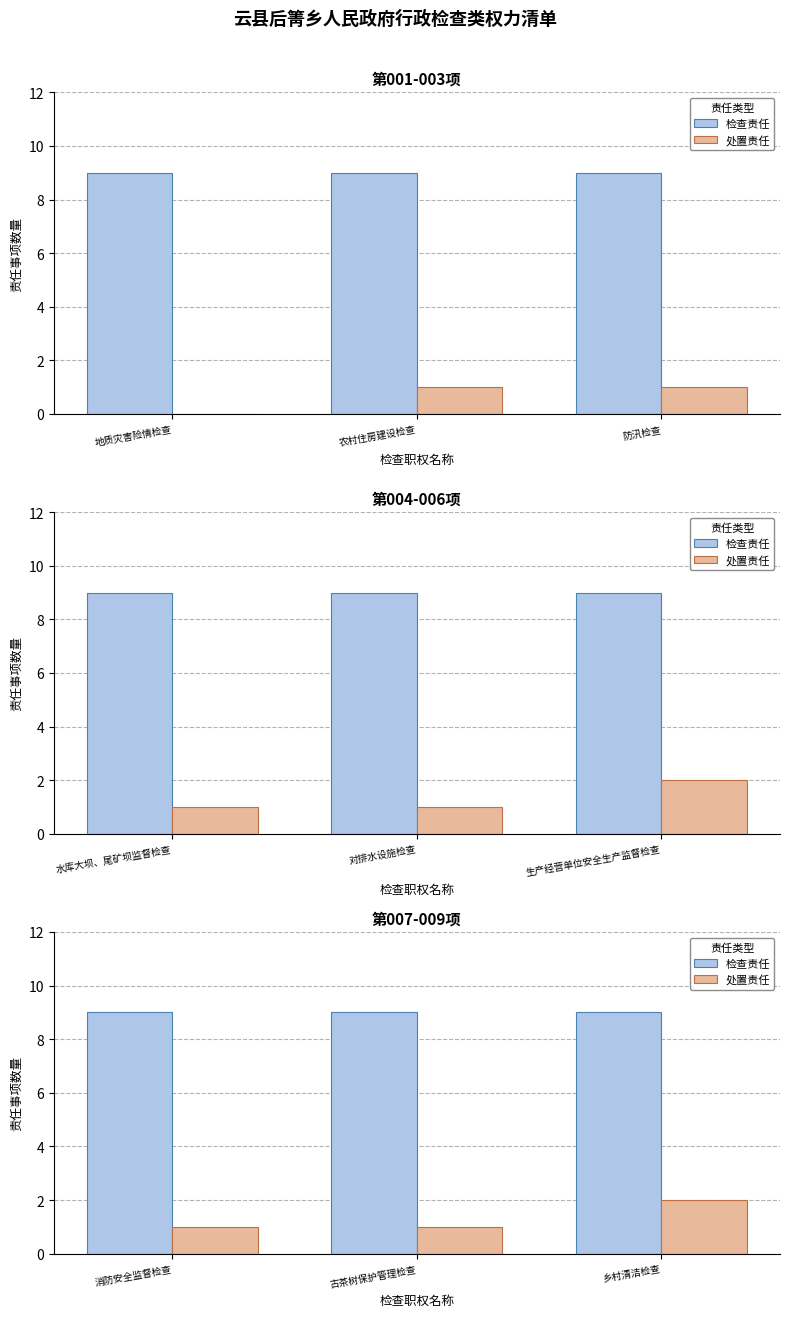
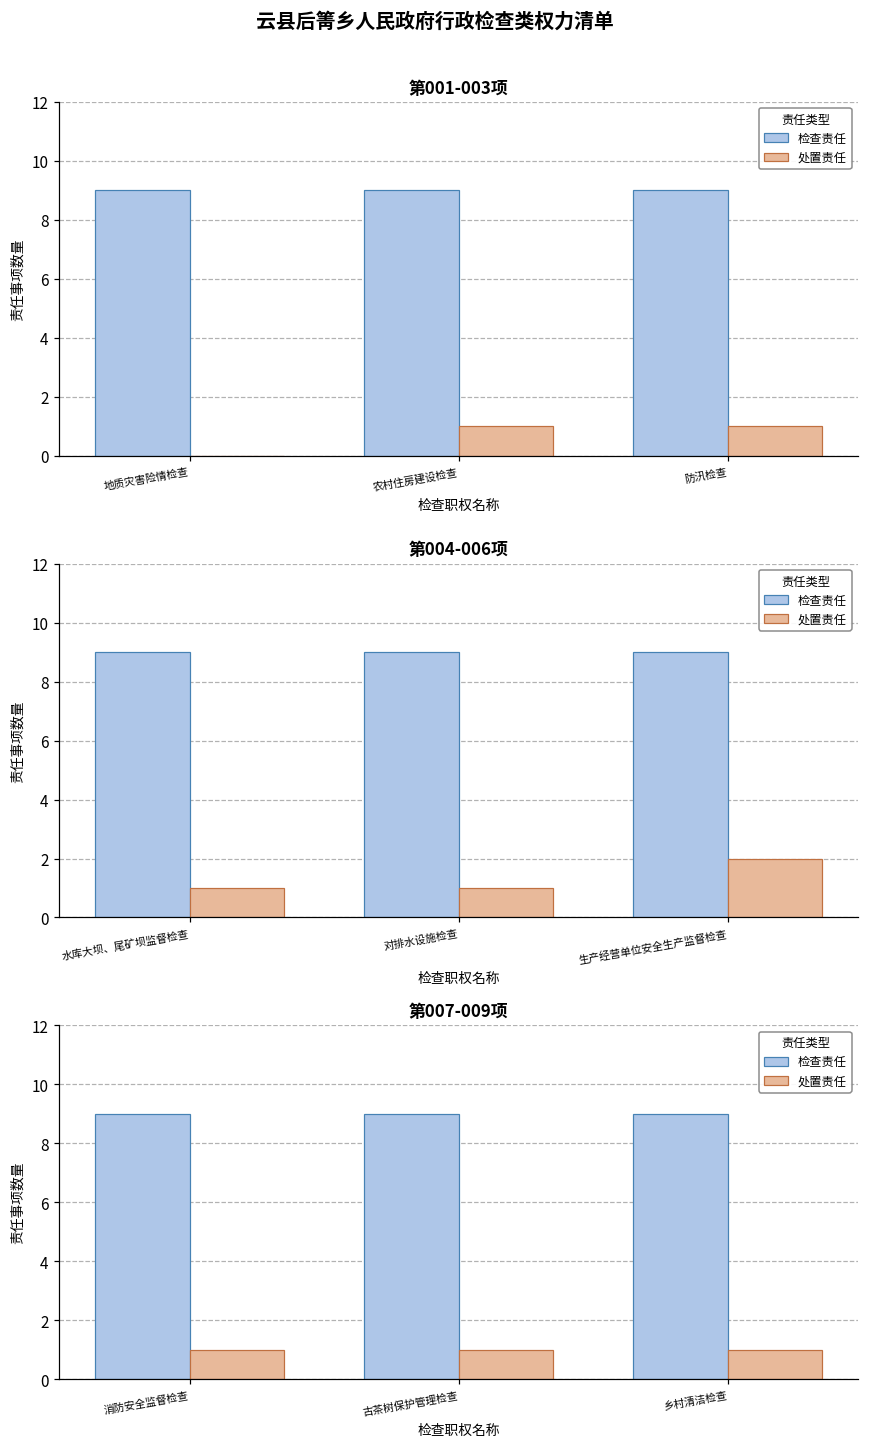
  {
    "第001-003项": {
      "检查责任": {
        "地质灾害险情检查": 9.0,
        "农村住房建设检查": 9.0,
        "防汛检查": 9.0
      },
      "处置责任": {
        "地质灾害险情检查": 0.0,
        "农村住房建设检查": 1.0,
        "防汛检查": 1.0
      }
    },
    "第004-006项": {
      "检查责任": {
        "水库大坝、尾矿坝监督检查": 9.0,
        "对排水设施检查": 9.0,
        "生产经营单位安全生产监督检查": 9.0
      },
      "处置责任": {
        "水库大坝、尾矿坝监督检查": 1.0,
        "对排水设施检查": 1.0,
        "生产经营单位安全生产监督检查": 2.0
      }
    },
    "第007-009项": {
      "检查责任": {
        "消防安全监督检查": 9,
        "古茶树保护管理检查": 9,
        "乡村清洁检查": 9
      },
      "处置责任": {
        "消防安全监督检查": 1,
        "古茶树保护管理检查": 1,
-       "乡村清洁检查": 2
+       "乡村清洁检查": 1
      }
    }
  }
